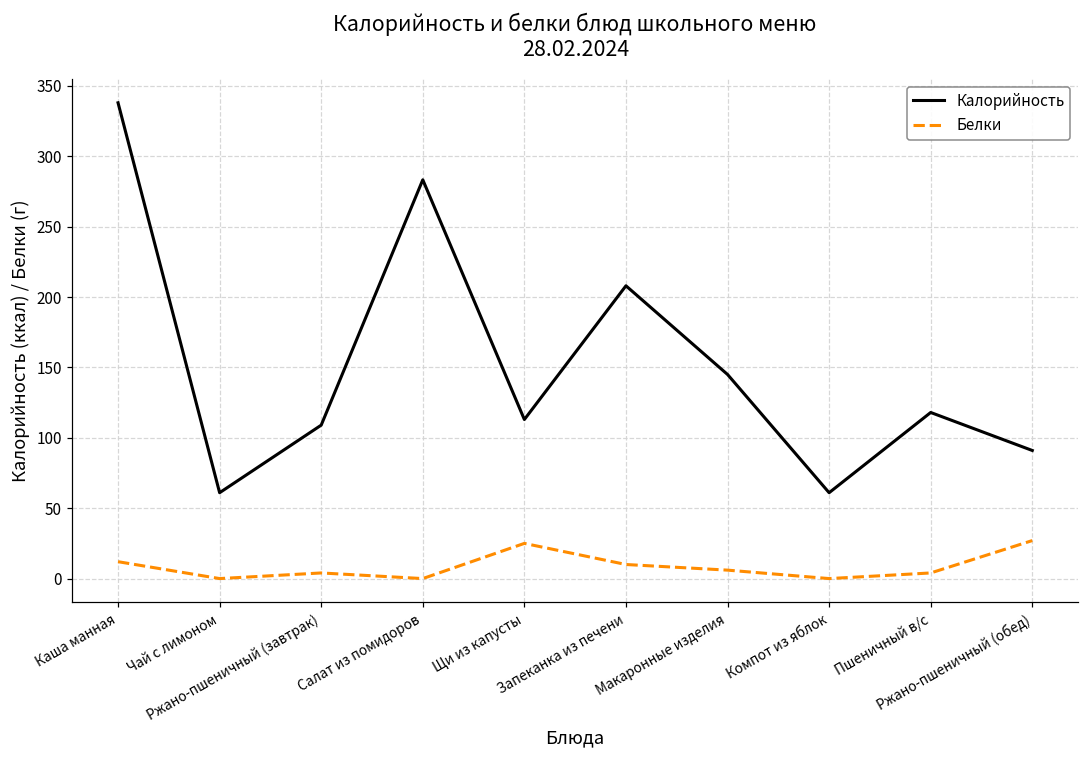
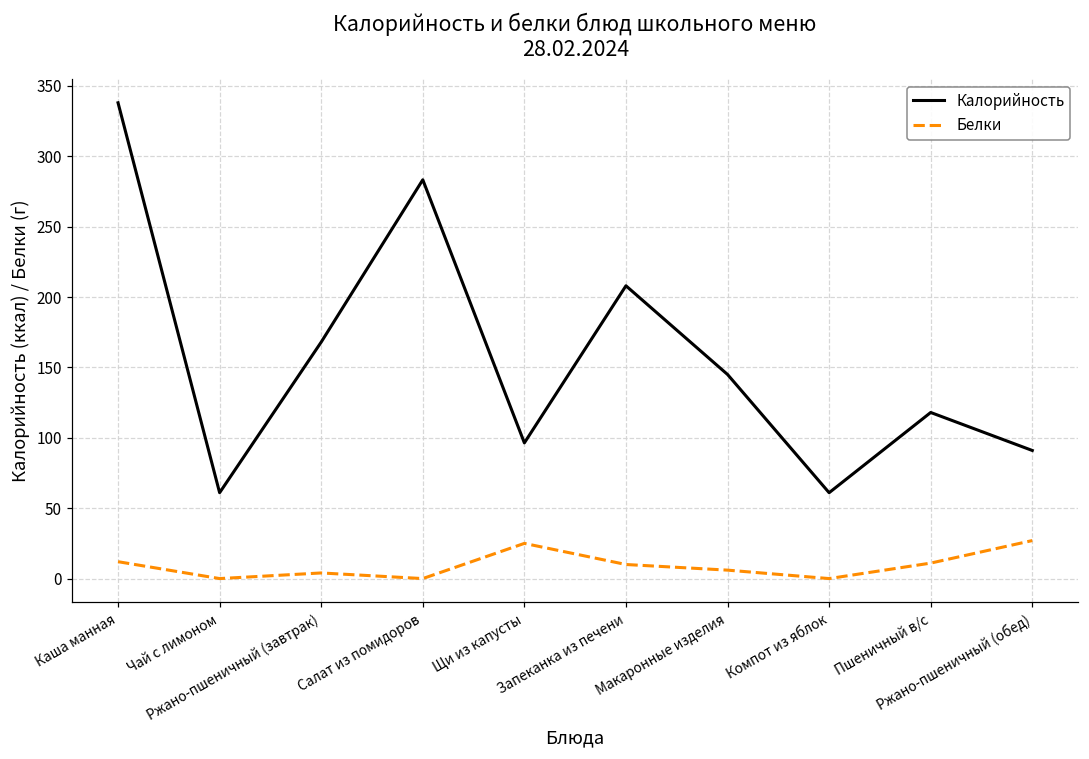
  {
    "Калорийность": {
      "Каша манная": 338,
      "Чай с лимоном": 61,
-     "Ржано-пшеничный (завтрак)": 109,
+     "Ржано-пшеничный (завтрак)": 168,
      "Салат из помидоров": 283,
-     "Щи из капусты": 113,
+     "Щи из капусты": 96,
      "Запеканка из печени": 208,
      "Макаронные изделия": 145,
      "Компот из яблок": 61,
      "Пшеничный в/с": 118,
      "Ржано-пшеничный (обед)": 91
    },
    "Белки": {
      "Каша манная": 12,
      "Чай с лимоном": 0,
      "Ржано-пшеничный (завтрак)": 4,
      "Салат из помидоров": 0,
      "Щи из капусты": 25,
      "Запеканка из печени": 10,
      "Макаронные изделия": 6,
      "Компот из яблок": 0,
-     "Пшеничный в/с": 4,
+     "Пшеничный в/с": 11,
      "Ржано-пшеничный (обед)": 27
    }
  }
